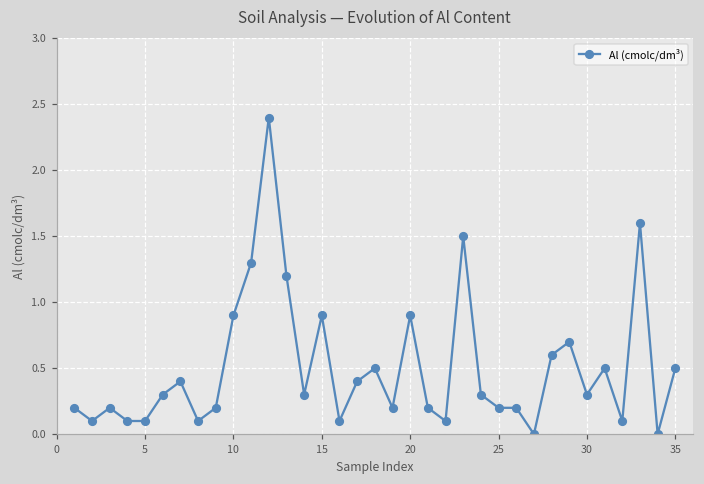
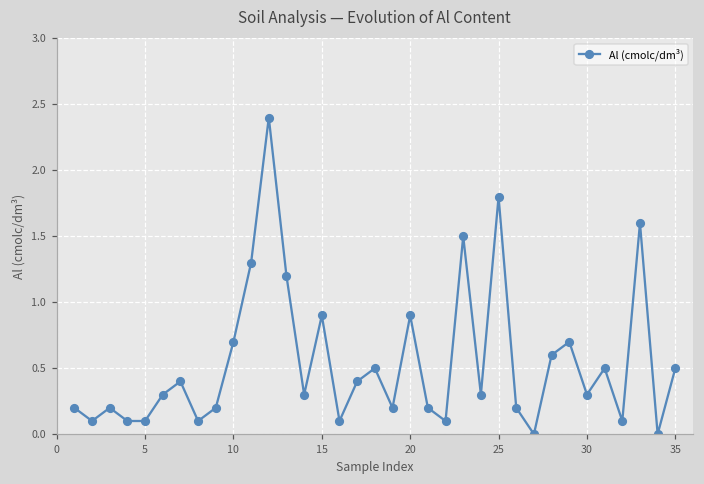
  {
    "5": 0.1,
-   "10": 0.9,
+   "10": 0.7,
    "15": 0.9,
    "20": 0.9,
-   "25": 0.2,
+   "25": 1.8,
    "30": 0.3,
    "35": 0.5
  }
